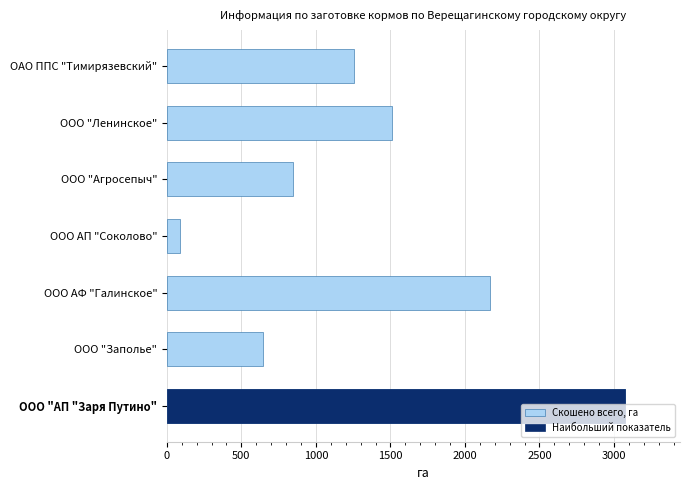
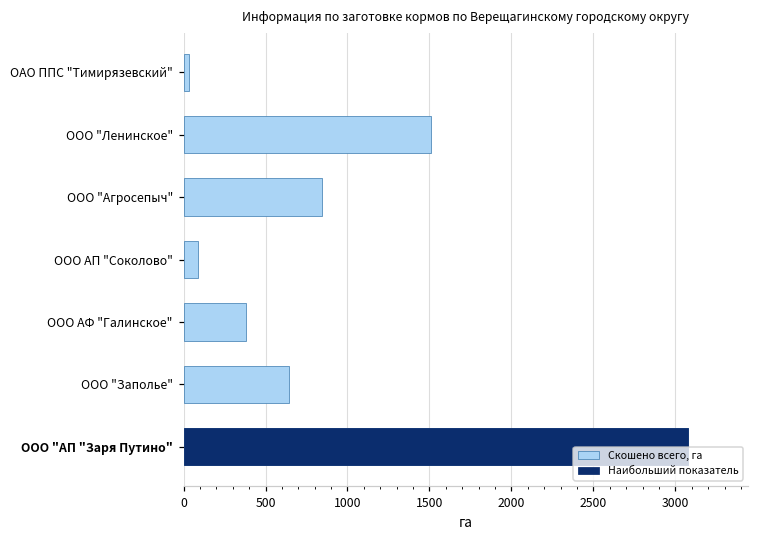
  {
    "Скошено всего, га": {
-     "ОАО ППС \"Тимирязевский\"": 1260,
+     "ОАО ППС \"Тимирязевский\"": 40,
      "ООО \"Ленинское\"": 1510,
      "ООО \"Агросепыч\"": 840,
      "ООО АП \"Соколово\"": 90,
-     "ООО АФ \"Галинское\"": 2170,
+     "ООО АФ \"Галинское\"": 380,
      "ООО \"Заполье\"": 640
    }
  }
